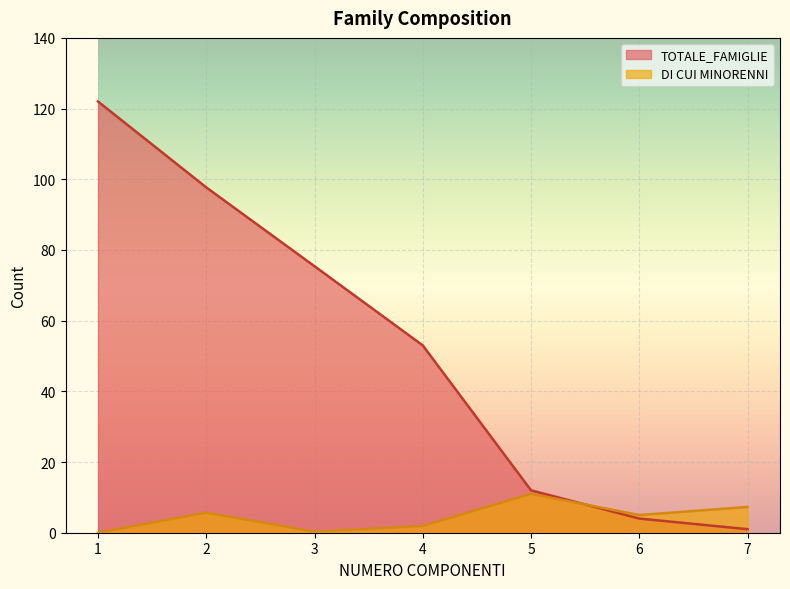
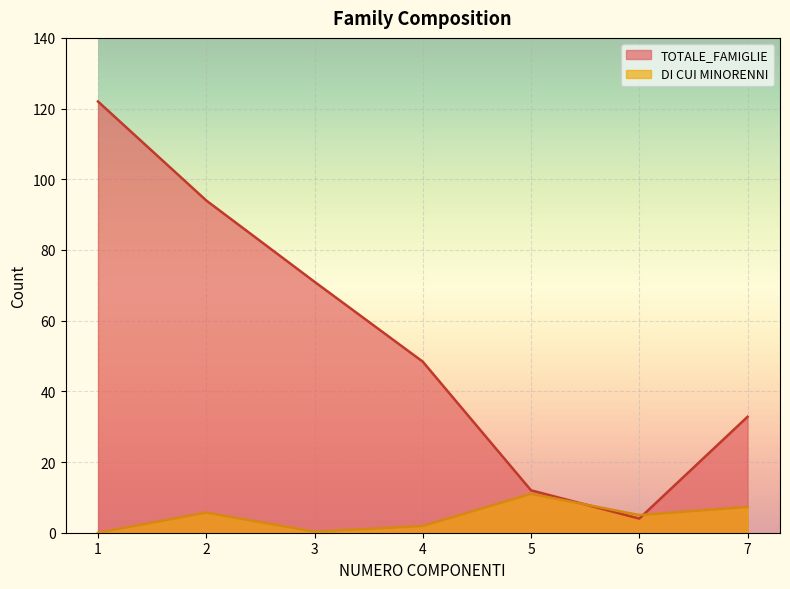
  {
    "TOTALE_FAMIGLIE": {
      "1": 122,
-     "2": 98,
-     "3": 75,
-     "4": 53,
+     "2": 94,
+     "3": 71,
+     "4": 48,
      "5": 12,
      "6": 4,
-     "7": 1
+     "7": 33
    },
    "DI CUI MINORENNI": {
      "1": 0,
      "2": 6,
      "3": 0,
      "4": 2,
      "5": 11,
      "6": 5,
      "7": 7
    }
  }
